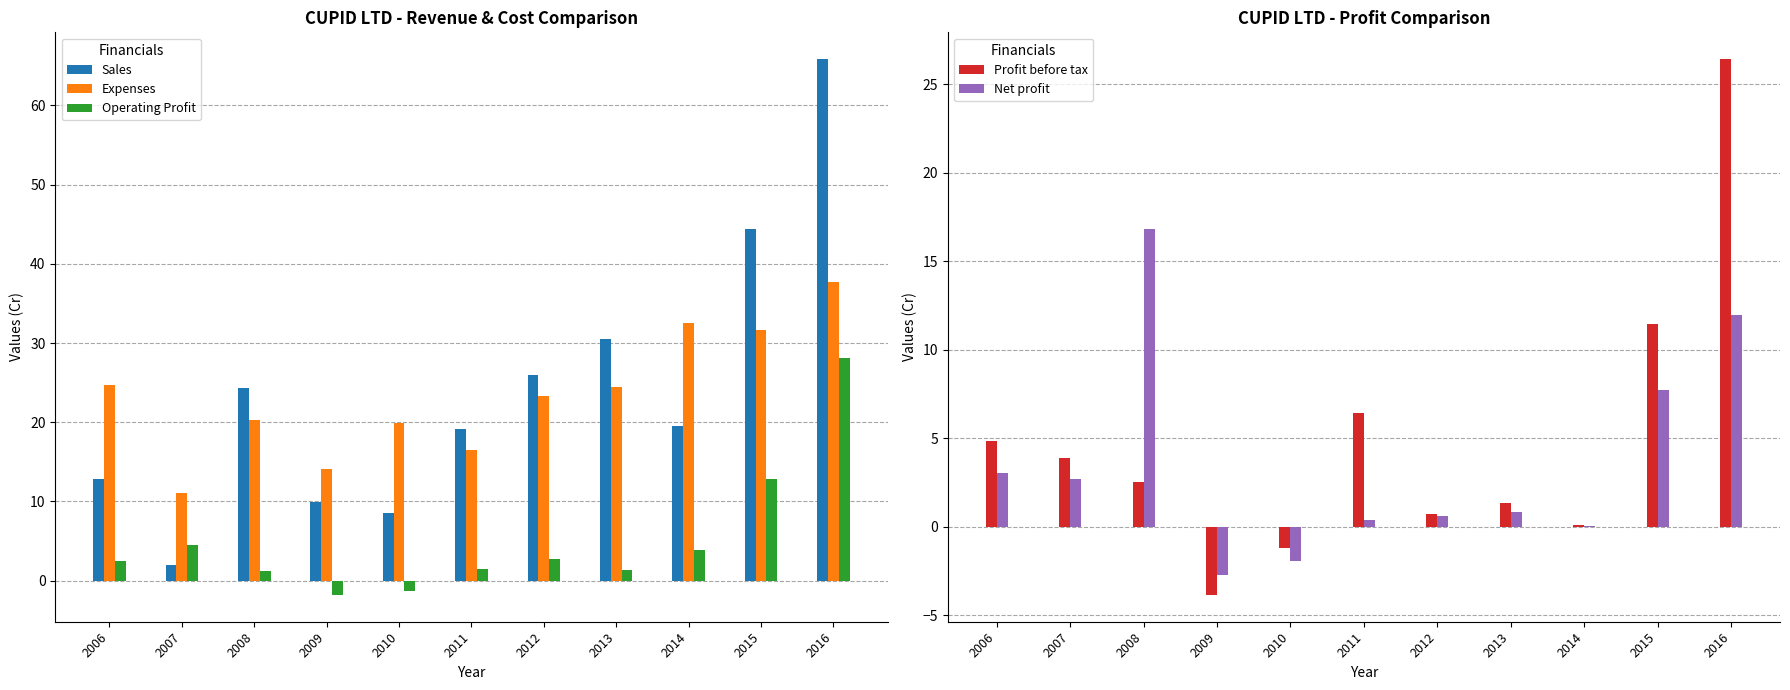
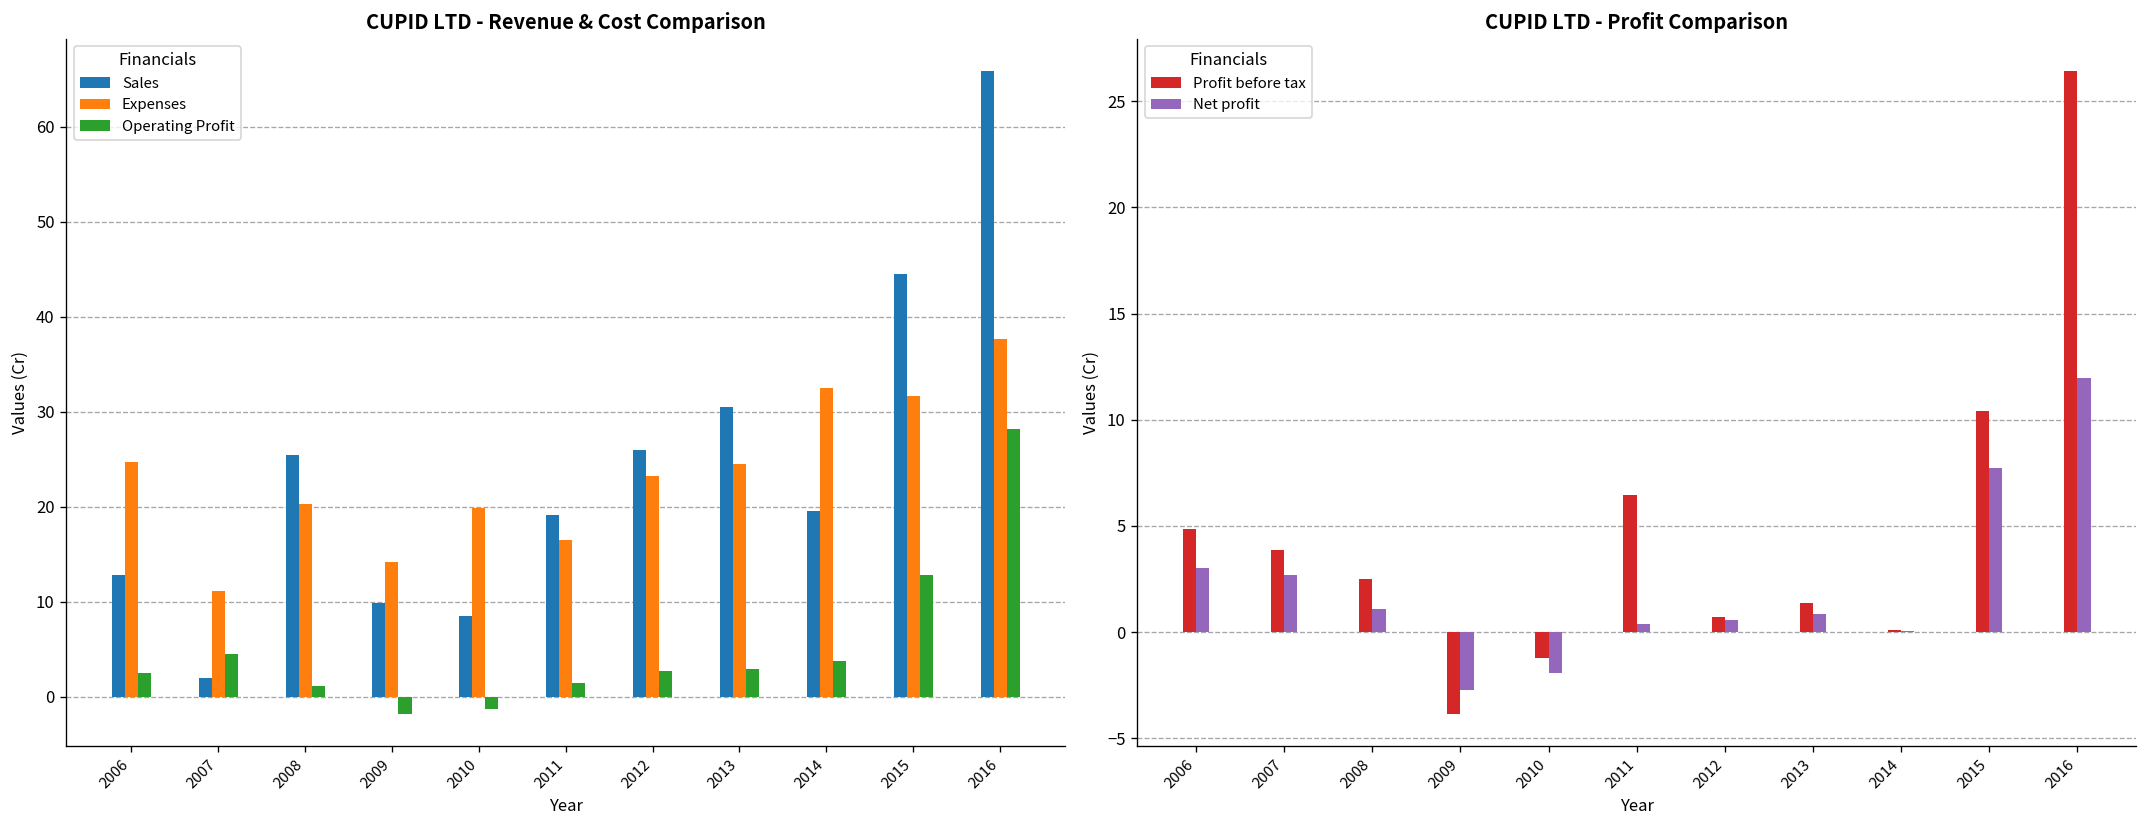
  {
    "CUPID LTD - Revenue & Cost Comparison": {
      "Sales": {
        "2006": 13,
        "2007": 2,
-       "2008": 24,
+       "2008": 25,
        "2009": 10,
        "2010": 9,
        "2011": 19,
        "2012": 26,
        "2013": 31,
        "2014": 20,
        "2015": 44,
        "2016": 66
      },
      "Expenses": {
        "2006": 25,
        "2007": 11,
        "2008": 20,
        "2009": 14,
        "2010": 20,
        "2011": 17,
        "2012": 23,
        "2013": 24,
        "2014": 33,
        "2015": 32,
        "2016": 38
      },
      "Operating Profit": {
        "2006": 3,
        "2007": 5,
        "2008": 1,
        "2009": -2,
        "2010": -1,
        "2011": 2,
        "2012": 3,
-       "2013": 1,
+       "2013": 3,
        "2014": 4,
        "2015": 13,
        "2016": 28
      }
    },
    "CUPID LTD - Profit Comparison": {
      "Profit before tax": {
        "2006": 4.9,
        "2007": 3.9,
        "2008": 2.5,
        "2009": -3.9,
        "2010": -1.2,
        "2011": 6.4,
        "2012": 0.7,
        "2013": 1.4,
-       "2015": 11.4,
+       "2015": 10.4,
        "2016": 26.4
      },
      "Net profit": {
        "2006": 3.0,
        "2007": 2.7,
-       "2008": 16.9,
+       "2008": 1.1,
        "2009": -2.7,
        "2010": -1.9,
        "2011": 0.4,
        "2012": 0.6,
        "2013": 0.9,
        "2015": 7.7,
        "2016": 12.0
      }
    }
  }
